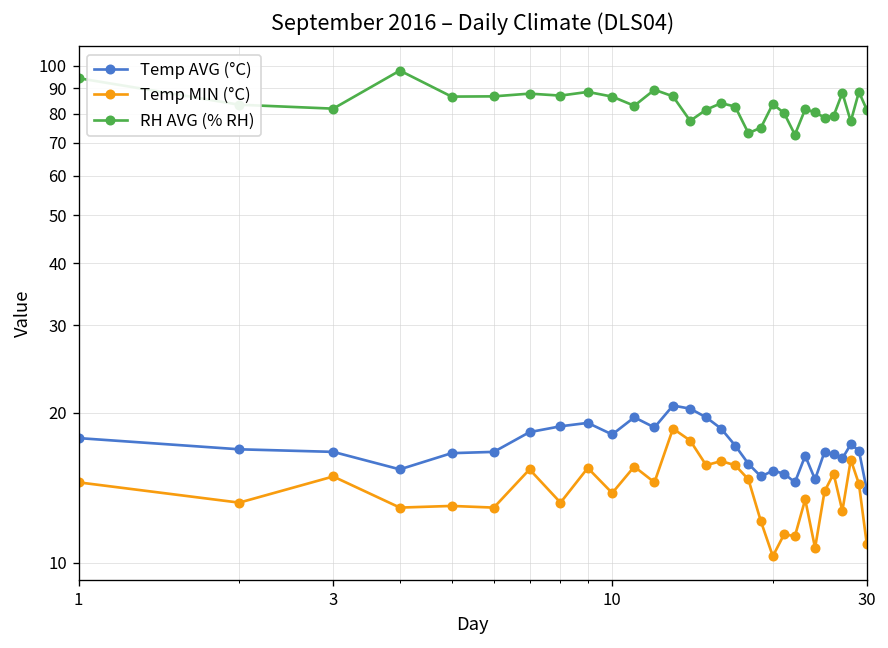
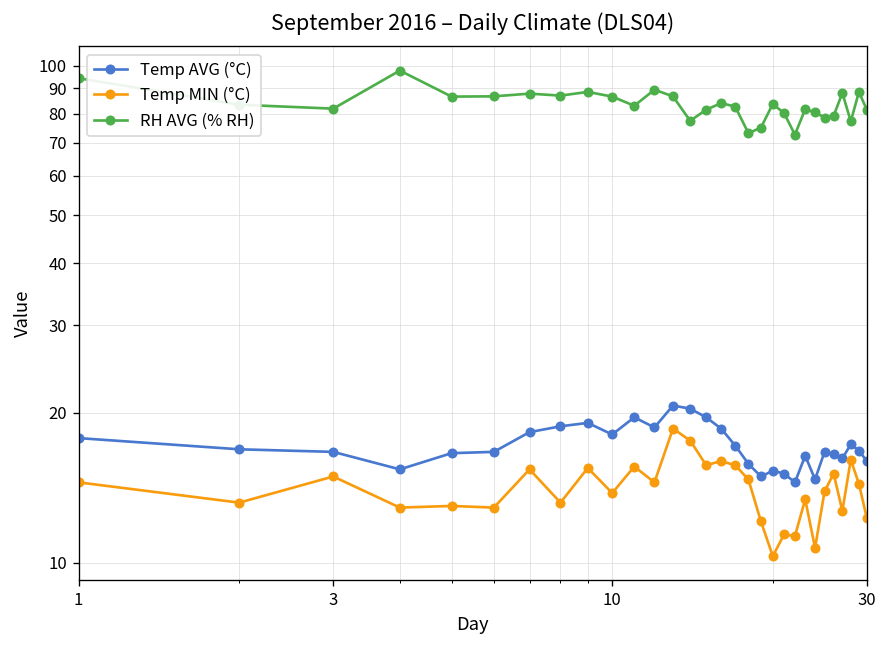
  {
    "Temp AVG (°C)": {
      "1": 18,
      "3": 16.7,
      "10": 18,
-     "30": 14
+     "30": 16
    },
    "Temp MIN (°C)": {
      "1": 14.5,
      "3": 14.9,
      "10": 13.8,
-     "30": 10.9
+     "30": 12.3
    },
    "RH AVG (% RH)": {
      "1": 94,
      "3": 82,
      "10": 87,
      "30": 82
    }
  }
